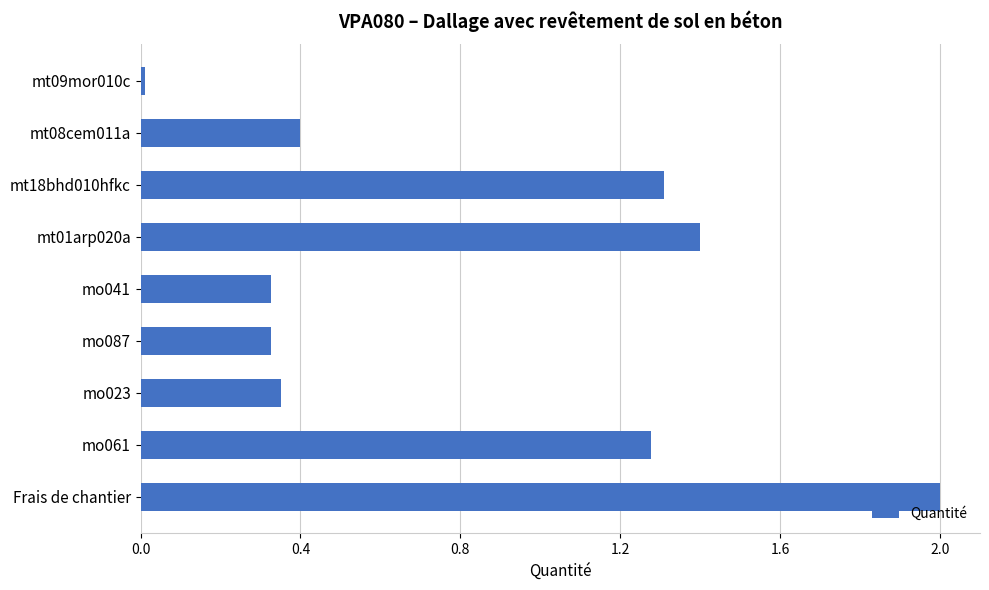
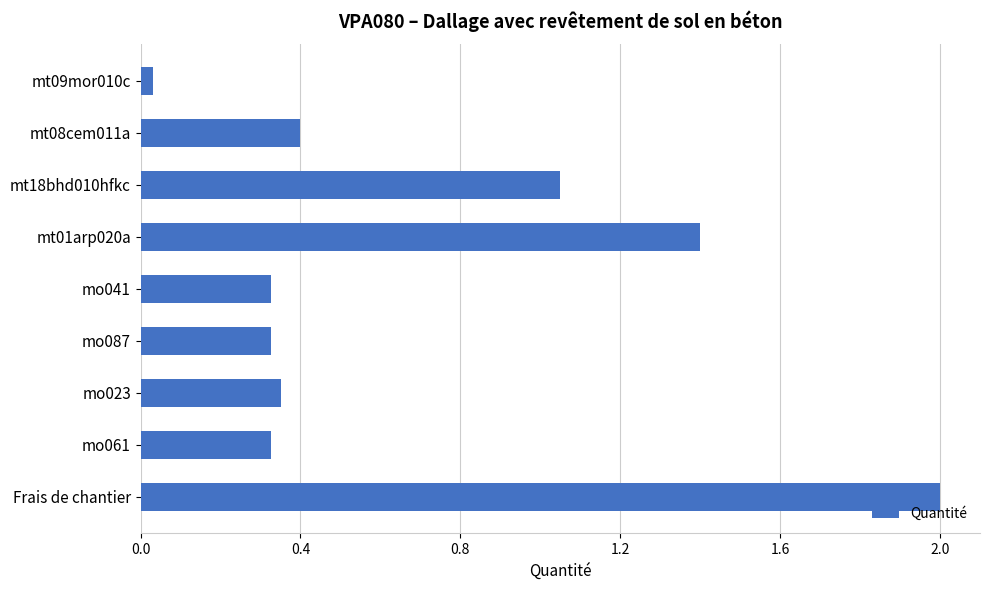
  {
-   "mt09mor010c": 0.01,
+   "mt09mor010c": 0.03,
    "mt08cem011a": 0.40,
-   "mt18bhd010hfkc": 1.31,
+   "mt18bhd010hfkc": 1.05,
    "mt01arp020a": 1.40,
    "mo041": 0.33,
    "mo087": 0.33,
    "mo023": 0.35,
-   "mo061": 1.28,
+   "mo061": 0.33,
    "Frais de chantier": 2.00
  }
